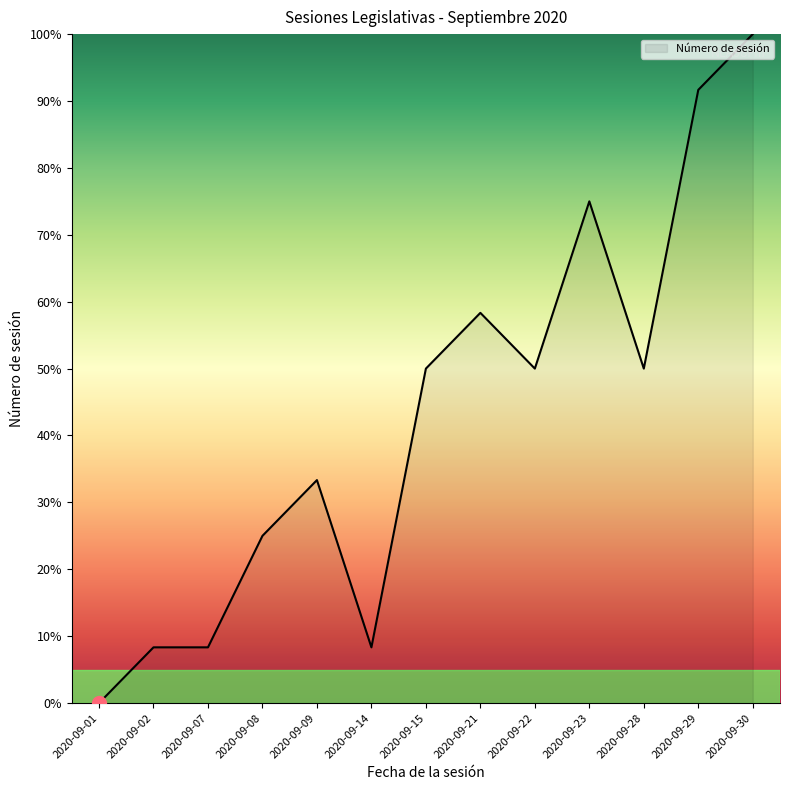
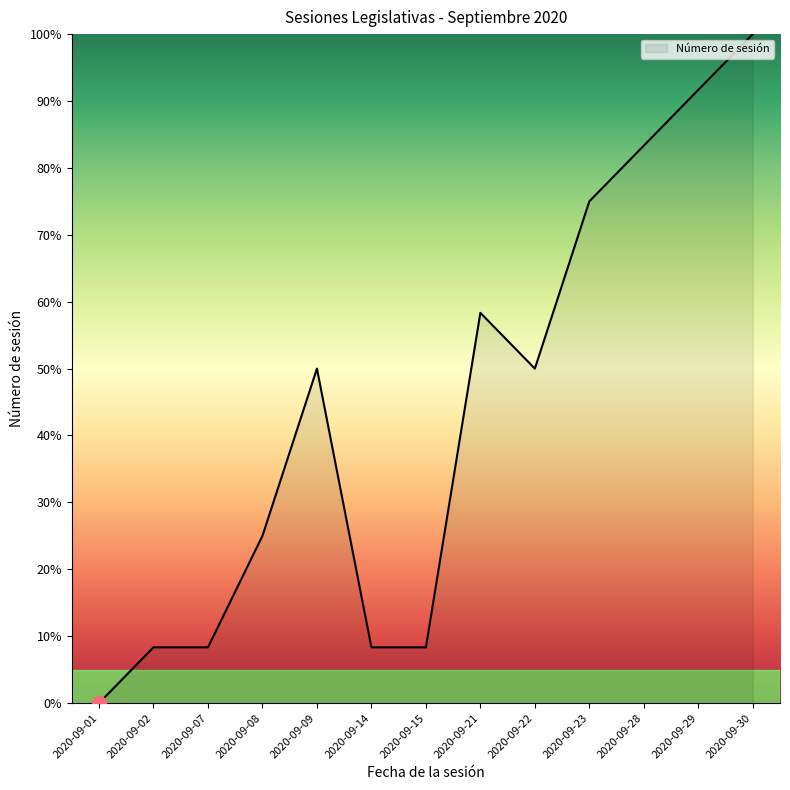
  {
    "Número de sesión": {
      "2020-09-02": "8%",
      "2020-09-07": "8%",
      "2020-09-08": "25%",
-     "2020-09-09": "33%",
+     "2020-09-09": "50%",
      "2020-09-14": "8%",
-     "2020-09-15": "50%",
+     "2020-09-15": "8%",
      "2020-09-21": "58%",
      "2020-09-22": "50%",
      "2020-09-23": "75%",
-     "2020-09-28": "50%",
+     "2020-09-28": "83%",
      "2020-09-29": "92%",
      "2020-09-30": "100%"
    }
  }
